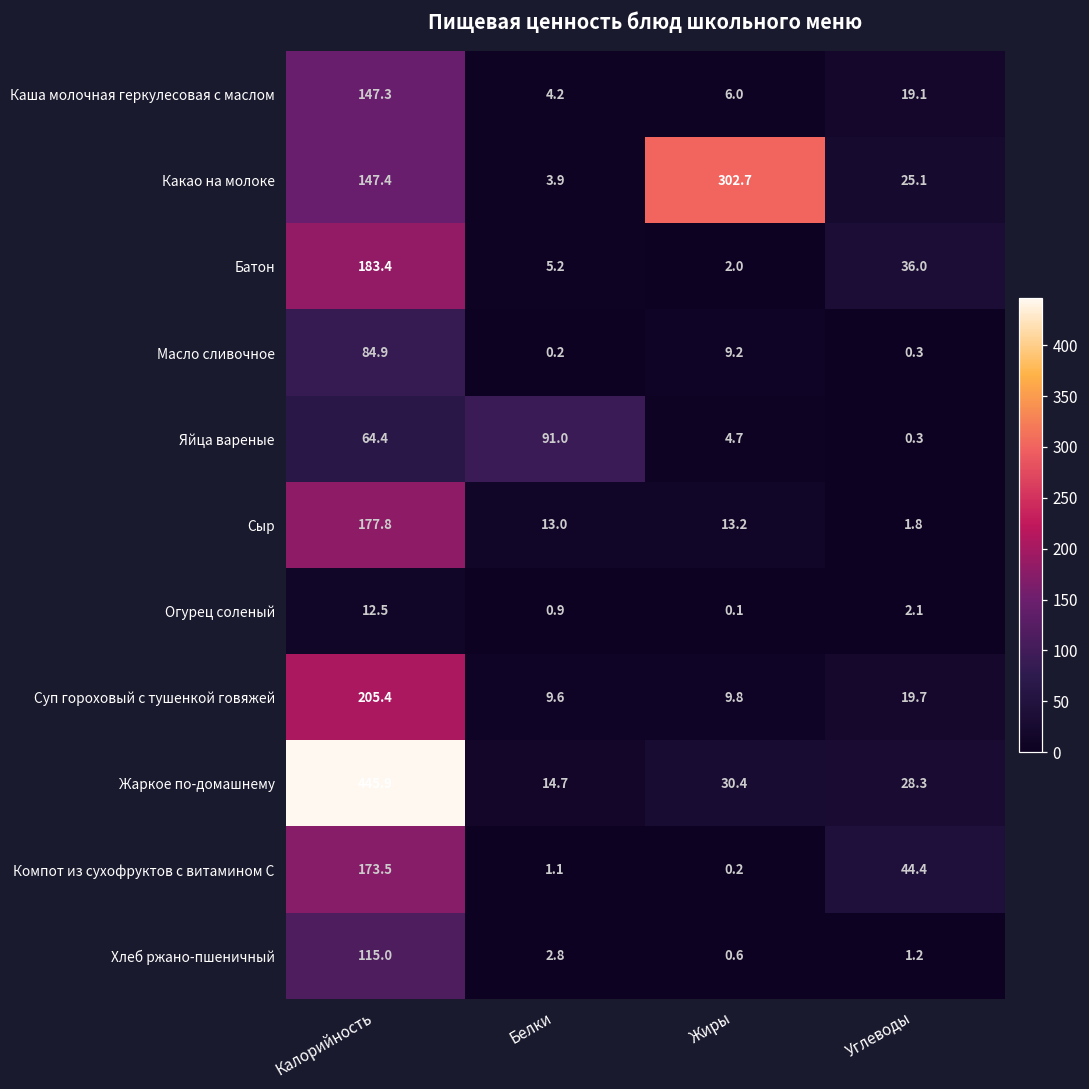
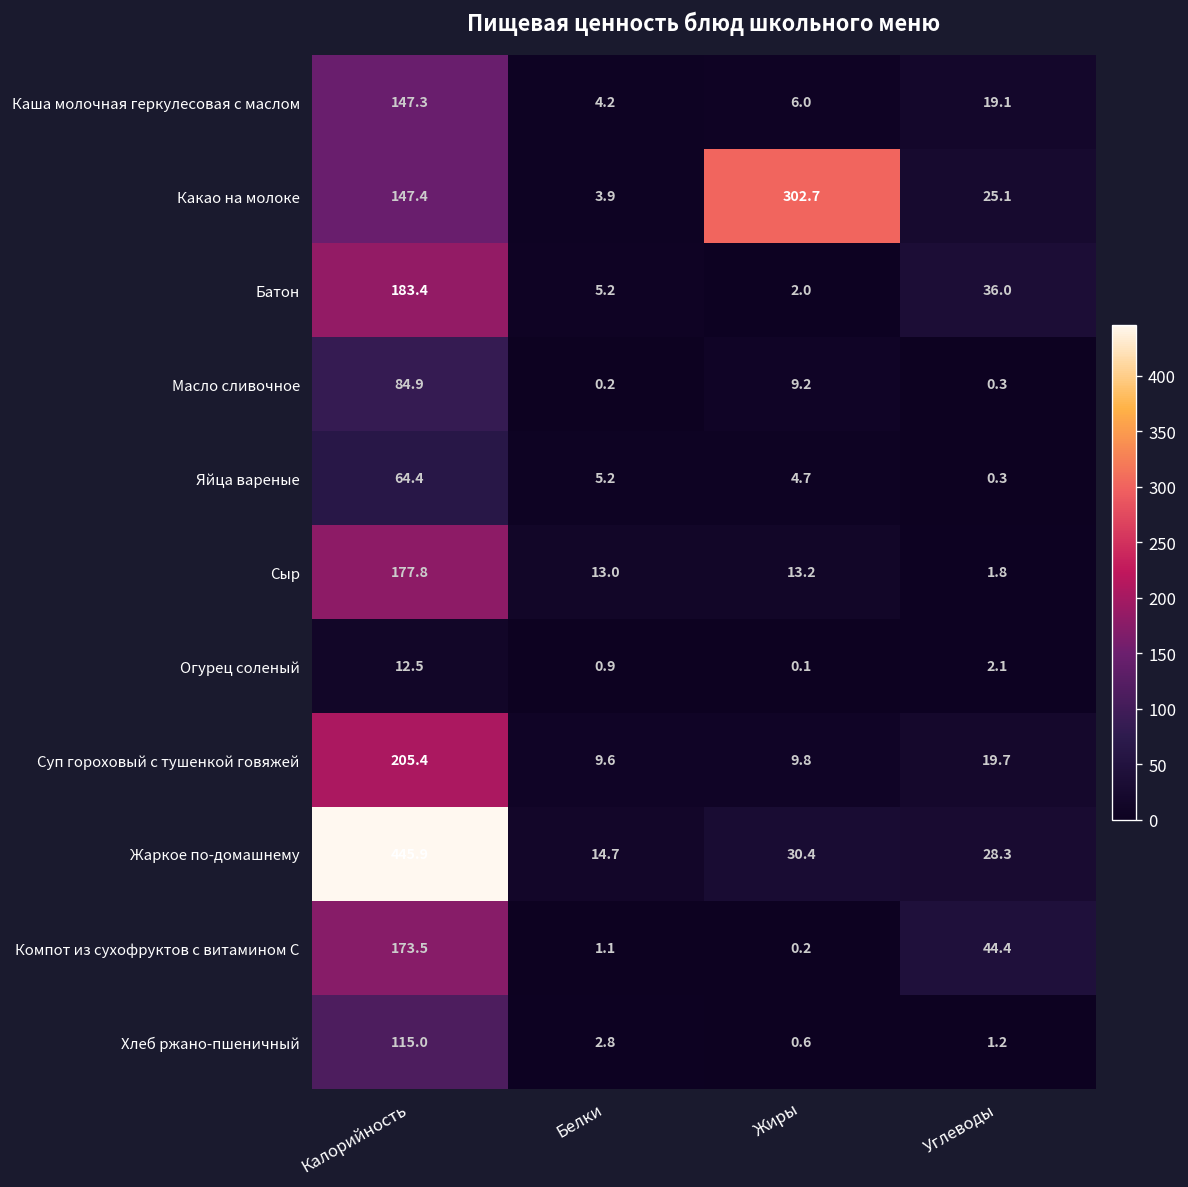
  {
    "Каша молочная геркулесовая с маслом": {
      "Калорийность": 147.3,
      "Белки": 4.2,
      "Жиры": 6.0,
      "Углеводы": 19.1
    },
    "Какао на молоке": {
      "Калорийность": 147.4,
      "Белки": 3.9,
      "Жиры": 302.7,
      "Углеводы": 25.1
    },
    "Батон": {
      "Калорийность": 183.4,
      "Белки": 5.2,
      "Жиры": 2.0,
      "Углеводы": 36.0
    },
    "Масло сливочное": {
      "Калорийность": 84.9,
      "Белки": 0.2,
      "Жиры": 9.2,
      "Углеводы": 0.3
    },
    "Яйца вареные": {
      "Калорийность": 64.4,
-     "Белки": 91.0,
+     "Белки": 5.2,
      "Жиры": 4.7,
      "Углеводы": 0.3
    },
    "Сыр": {
      "Калорийность": 177.8,
      "Белки": 13.0,
      "Жиры": 13.2,
      "Углеводы": 1.8
    },
    "Огурец соленый": {
      "Калорийность": 12.5,
      "Белки": 0.9,
      "Жиры": 0.1,
      "Углеводы": 2.1
    },
    "Суп гороховый с тушенкой говяжей": {
      "Калорийность": 205.4,
      "Белки": 9.6,
      "Жиры": 9.8,
      "Углеводы": 19.7
    },
    "Жаркое по-домашнему": {
      "Белки": 14.7,
      "Жиры": 30.4,
      "Углеводы": 28.3
    },
    "Компот из сухофруктов с витамином С": {
      "Калорийность": 173.5,
      "Белки": 1.1,
      "Жиры": 0.2,
      "Углеводы": 44.4
    },
    "Хлеб ржано-пшеничный": {
      "Калорийность": 115.0,
      "Белки": 2.8,
      "Жиры": 0.6,
      "Углеводы": 1.2
    }
  }
